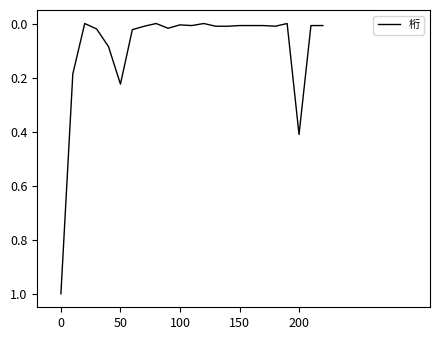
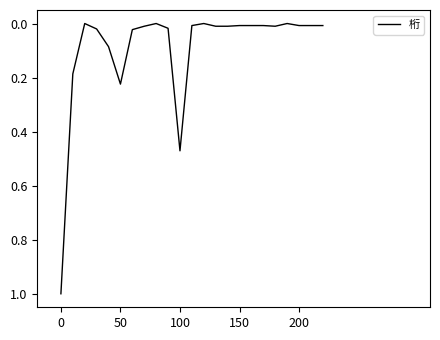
  {
    "0": 1.00,
    "50": 0.22,
-   "100": 0.01,
+   "100": 0.47,
    "150": 0.01,
-   "200": 0.41
+   "200": 0.01
  }
